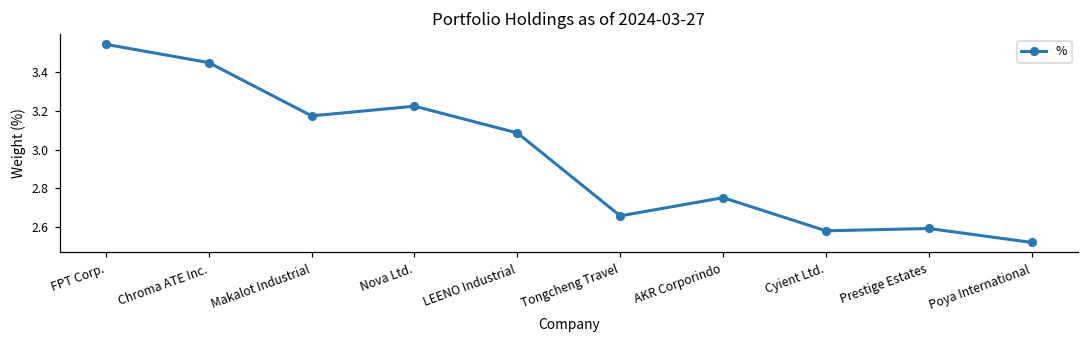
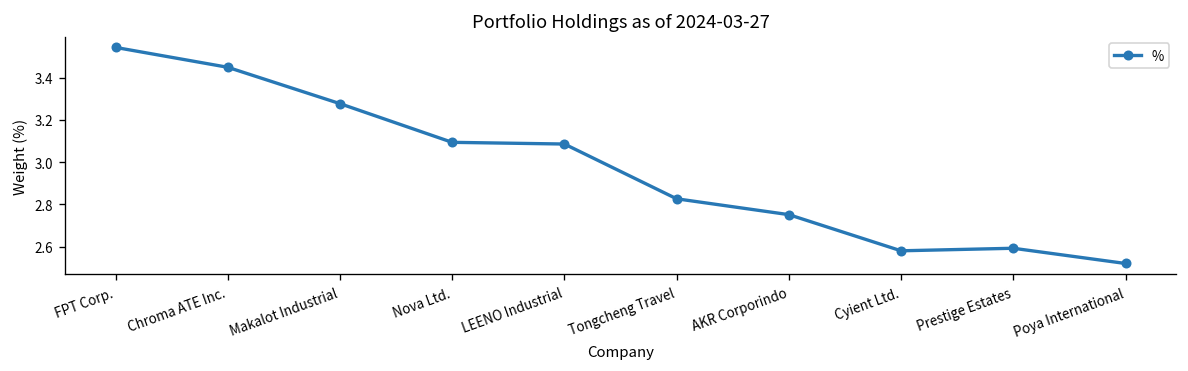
  {
    "FPT Corp.": 3.54,
    "Chroma ATE Inc.": 3.45,
-   "Makalot Industrial": 3.17,
-   "Nova Ltd.": 3.22,
+   "Makalot Industrial": 3.28,
+   "Nova Ltd.": 3.09,
    "LEENO Industrial": 3.09,
-   "Tongcheng Travel": 2.66,
+   "Tongcheng Travel": 2.83,
    "AKR Corporindo": 2.75,
    "Cyient Ltd.": 2.58,
    "Prestige Estates": 2.59,
    "Poya International": 2.52
  }
